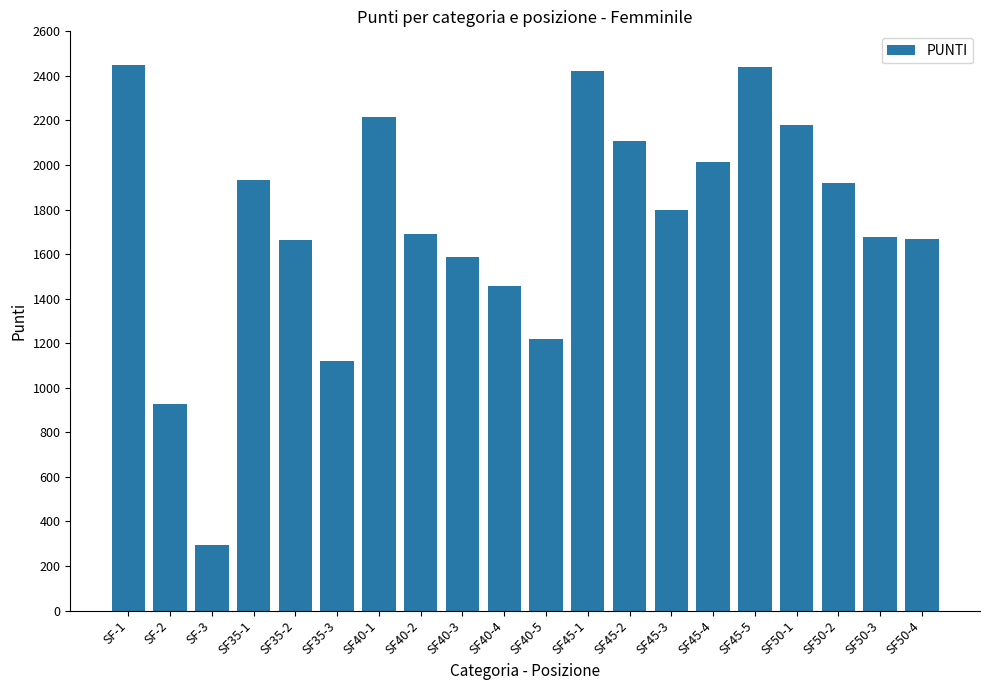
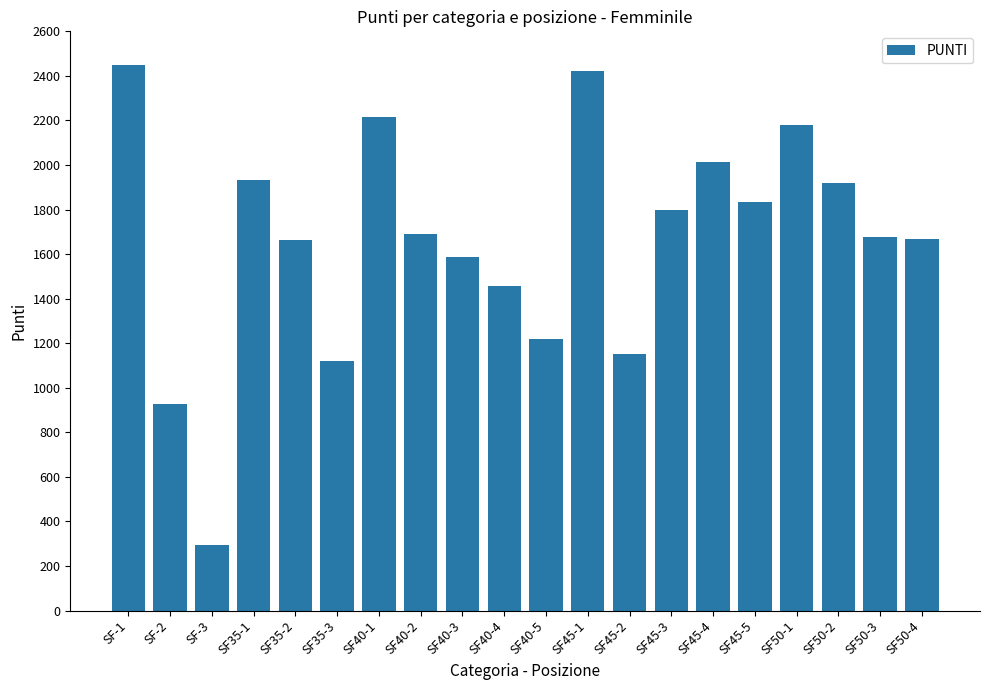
  {
    "SF-1": 2450,
    "SF-2": 930,
    "SF-3": 290,
    "SF35-1": 1930,
    "SF35-2": 1660,
    "SF35-3": 1120,
    "SF40-1": 2220,
    "SF40-2": 1690,
    "SF40-3": 1590,
    "SF40-4": 1460,
    "SF40-5": 1220,
    "SF45-1": 2420,
-   "SF45-2": 2110,
+   "SF45-2": 1150,
    "SF45-3": 1800,
    "SF45-4": 2010,
-   "SF45-5": 2440,
+   "SF45-5": 1830,
    "SF50-1": 2180,
    "SF50-2": 1920,
    "SF50-3": 1680,
    "SF50-4": 1670
  }
